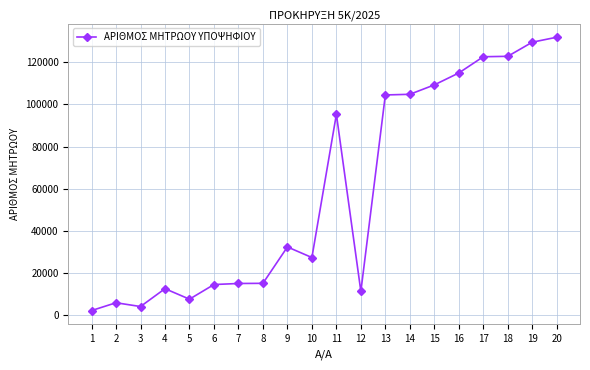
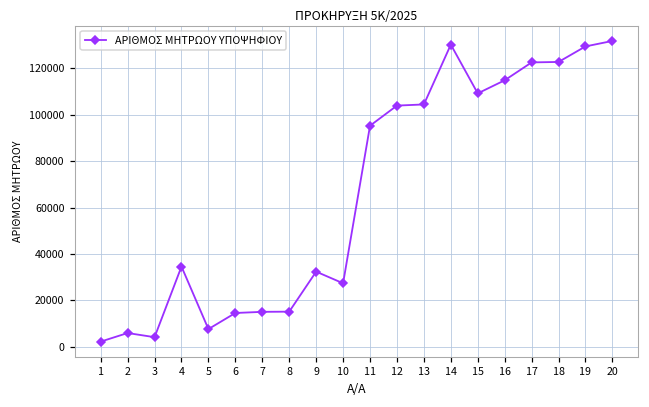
  {
    "1": 2000,
    "2": 6000,
    "3": 4000,
-   "4": 13000,
+   "4": 35000,
    "5": 8000,
    "6": 15000,
    "7": 15000,
    "8": 15000,
    "9": 32000,
    "10": 27000,
    "11": 95000,
-   "12": 11000,
+   "12": 104000,
    "13": 104000,
-   "14": 105000,
+   "14": 130000,
    "15": 109000,
    "16": 115000,
    "17": 123000,
    "18": 123000,
    "19": 129000,
    "20": 132000
  }
